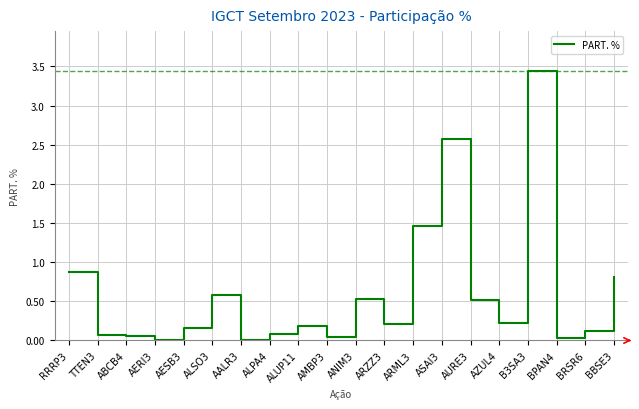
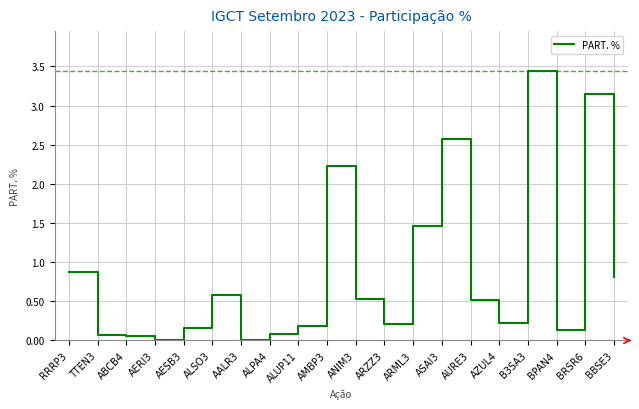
  {
    "RRRP3": 0.9,
    "TTEN3": 0.1,
    "ABCB4": 0.1,
    "AERI3": 0.0,
    "AESB3": 0.2,
    "ALSO3": 0.6,
    "AALR3": 0.0,
    "ALPA4": 0.1,
    "ALUP11": 0.2,
-   "AMBP3": 0.0,
+   "AMBP3": 2.2,
    "ANIM3": 0.5,
    "ARZZ3": 0.2,
    "ARML3": 1.5,
    "ASAI3": 2.6,
    "AURE3": 0.5,
    "AZUL4": 0.2,
    "B3SA3": 3.4,
-   "BPAN4": 0.0,
-   "BRSR6": 0.1,
+   "BPAN4": 0.1,
+   "BRSR6": 3.1,
    "BBSE3": 0.8
  }
